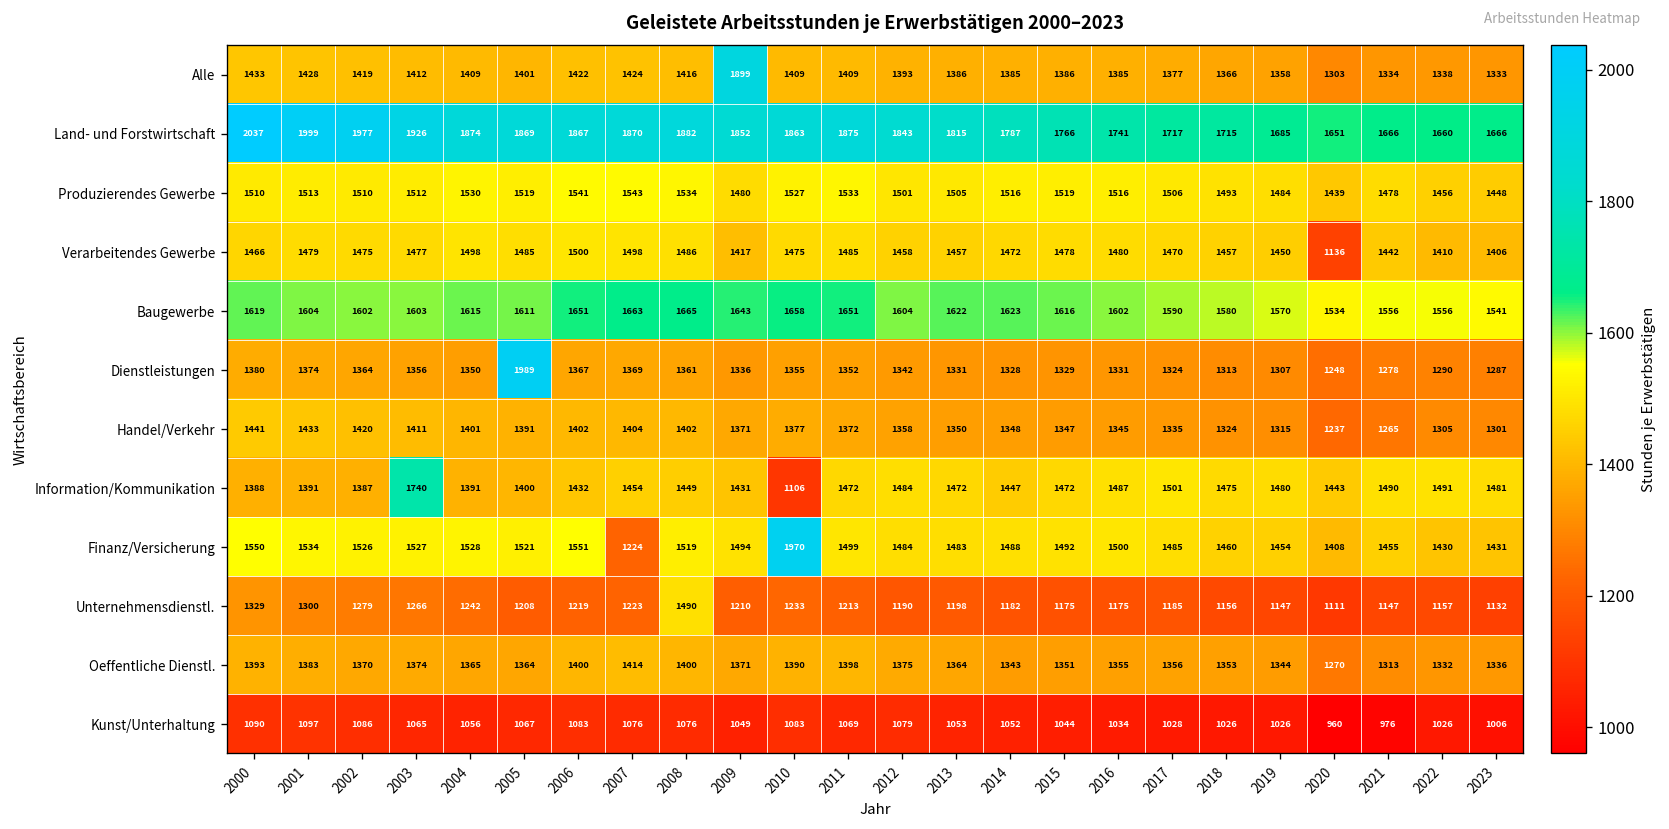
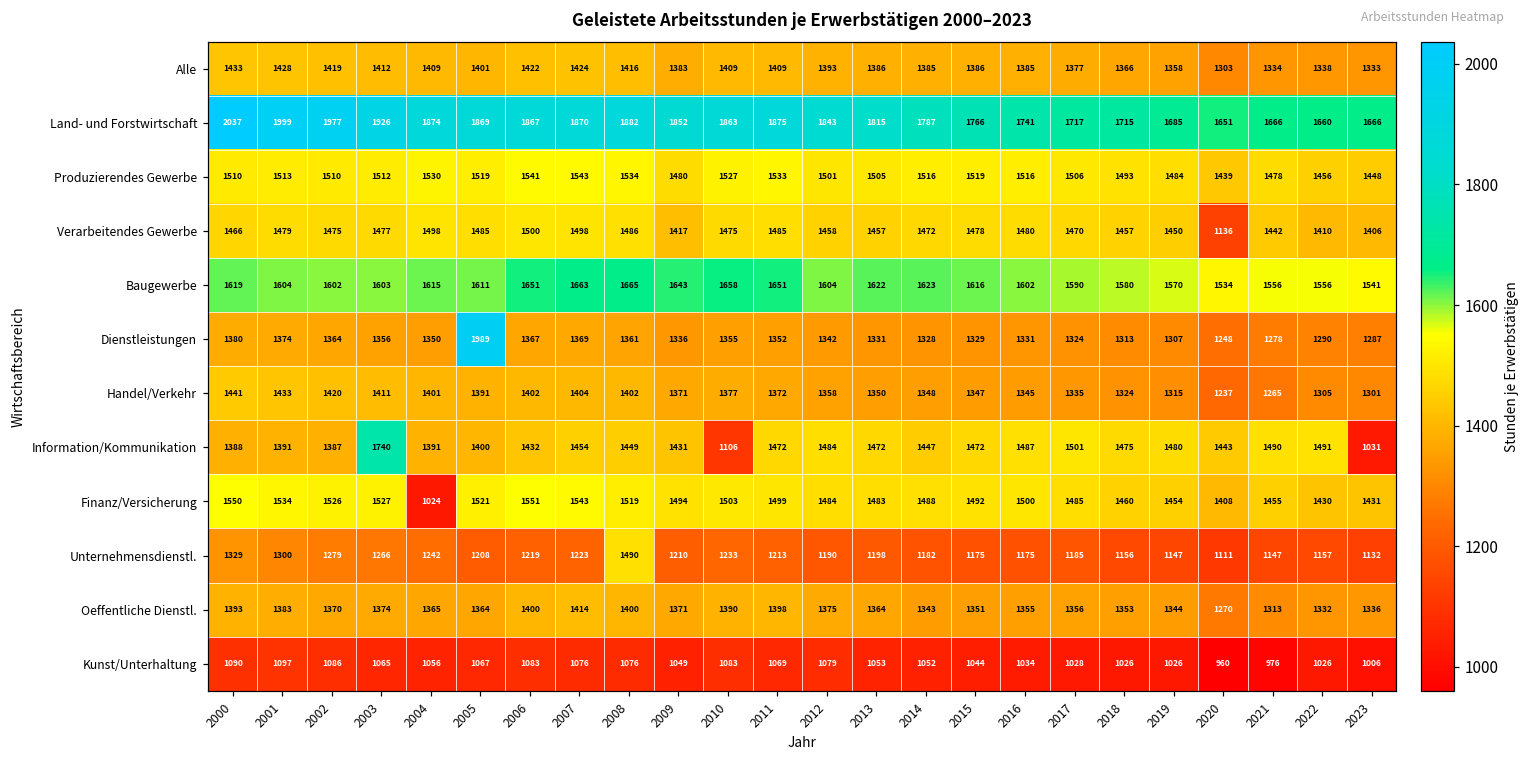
  {
    "Alle": {
      "2000": 1433,
      "2001": 1428,
      "2002": 1419,
      "2003": 1412,
      "2004": 1409,
      "2005": 1401,
      "2006": 1422,
      "2007": 1424,
      "2008": 1416,
-     "2009": 1899,
+     "2009": 1383,
      "2010": 1409,
      "2011": 1409,
      "2012": 1393,
      "2013": 1386,
      "2014": 1385,
      "2015": 1386,
      "2016": 1385,
      "2017": 1377,
      "2018": 1366,
      "2019": 1358,
      "2020": 1303,
      "2021": 1334,
      "2022": 1338,
      "2023": 1333
    },
    "Information/Kommunikation": {
      "2000": 1388,
      "2001": 1391,
      "2002": 1387,
      "2003": 1740,
      "2004": 1391,
      "2005": 1400,
      "2006": 1432,
      "2007": 1454,
      "2008": 1449,
      "2009": 1431,
      "2010": 1106,
      "2011": 1472,
      "2012": 1484,
      "2013": 1472,
      "2014": 1447,
      "2015": 1472,
      "2016": 1487,
      "2017": 1501,
      "2018": 1475,
      "2019": 1480,
      "2020": 1443,
      "2021": 1490,
      "2022": 1491,
-     "2023": 1481
+     "2023": 1031
    },
    "Finanz/Versicherung": {
      "2000": 1550,
      "2001": 1534,
      "2002": 1526,
      "2003": 1527,
-     "2004": 1528,
+     "2004": 1024,
      "2005": 1521,
      "2006": 1551,
-     "2007": 1224,
+     "2007": 1543,
      "2008": 1519,
      "2009": 1494,
-     "2010": 1970,
+     "2010": 1503,
      "2011": 1499,
      "2012": 1484,
      "2013": 1483,
      "2014": 1488,
      "2015": 1492,
      "2016": 1500,
      "2017": 1485,
      "2018": 1460,
      "2019": 1454,
      "2020": 1408,
      "2021": 1455,
      "2022": 1430,
      "2023": 1431
    }
  }
